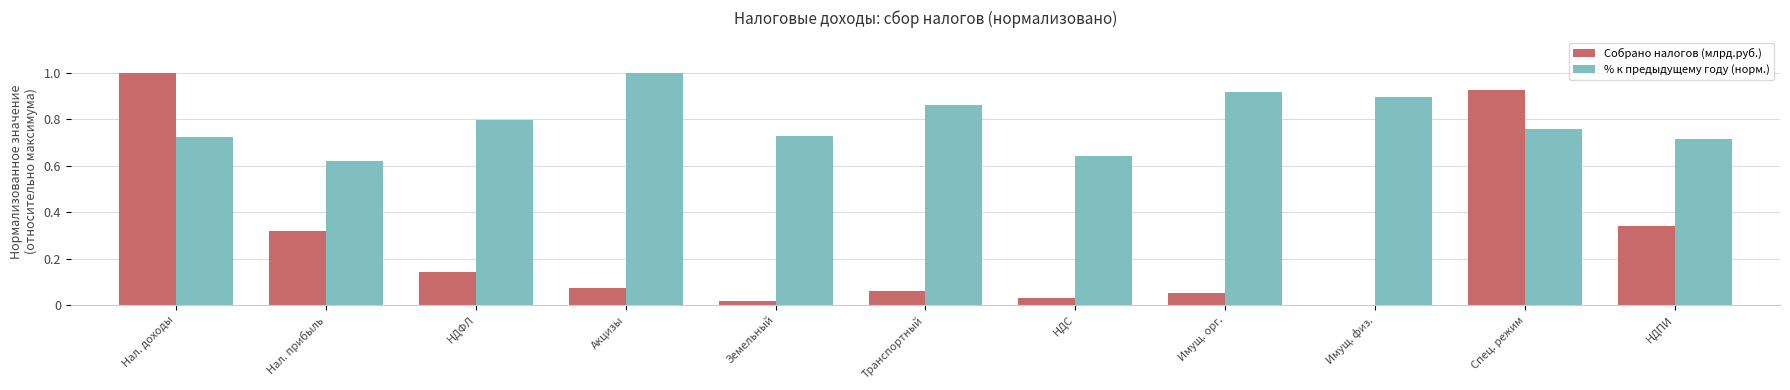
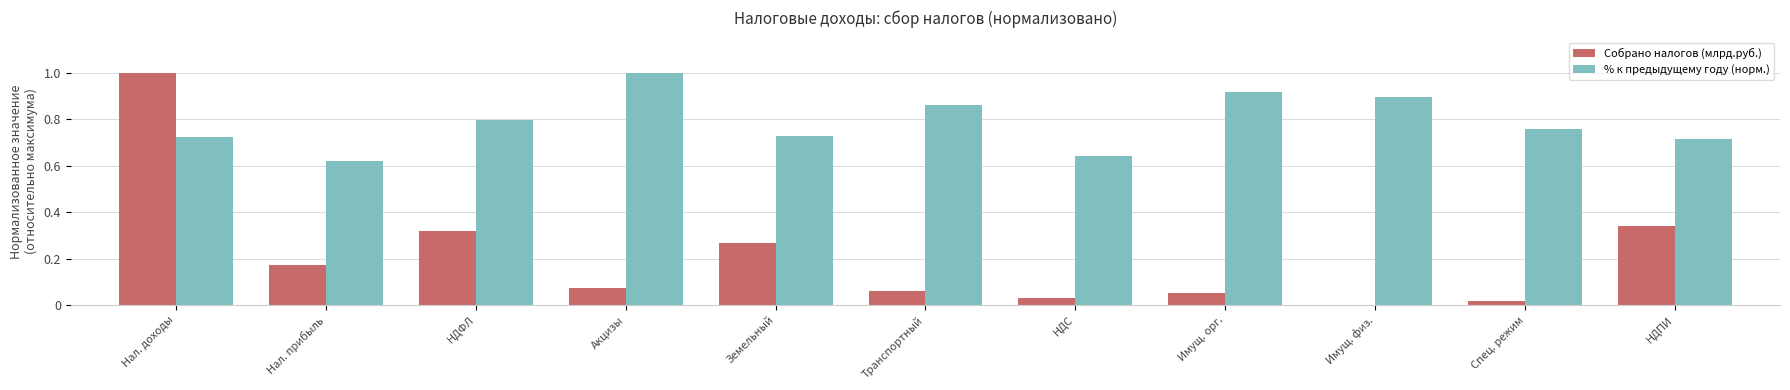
  {
    "Собрано налогов (млрд.руб.)": {
      "Нал. доходы": 1.00,
-     "Нал. прибыль": 0.32,
-     "НДФЛ": 0.14,
+     "Нал. прибыль": 0.17,
+     "НДФЛ": 0.32,
      "Акцизы": 0.08,
-     "Земельный": 0.02,
+     "Земельный": 0.27,
      "Транспортный": 0.06,
      "НДС": 0.03,
      "Имущ. орг.": 0.05,
-     "Спец. режим": 0.93,
+     "Спец. режим": 0.02,
      "НДПИ": 0.34
    }
  }
